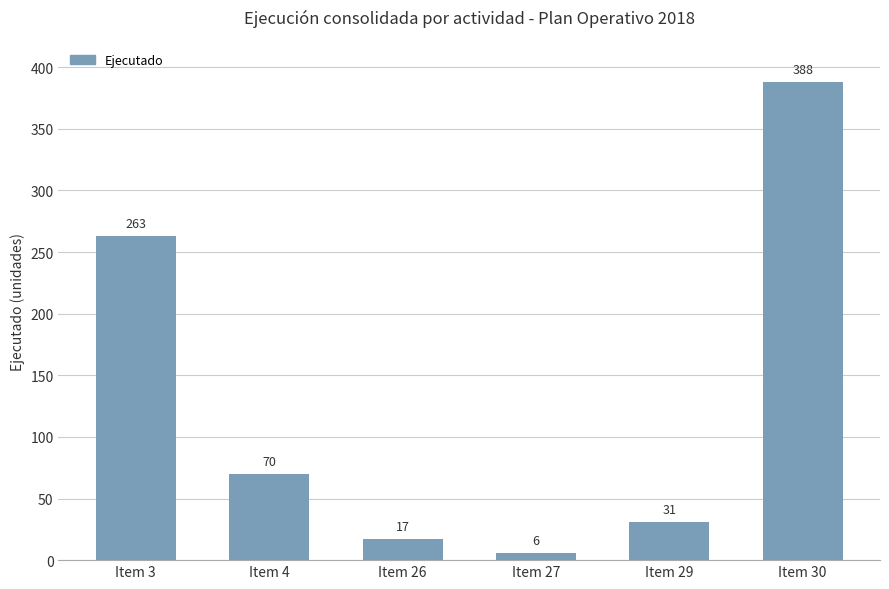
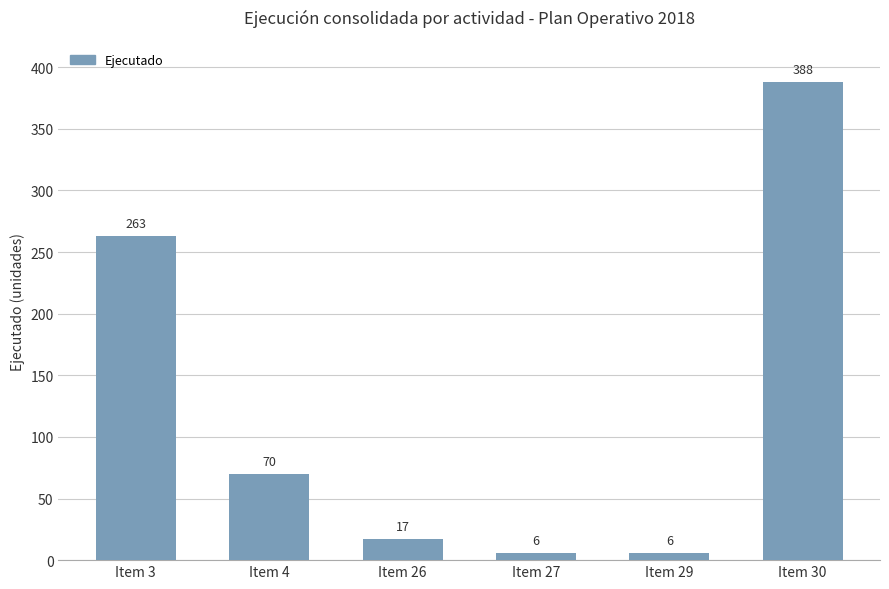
  {
    "Item 3": 263,
    "Item 4": 70,
    "Item 26": 17,
    "Item 27": 6,
-   "Item 29": 31,
+   "Item 29": 6,
    "Item 30": 388
  }
